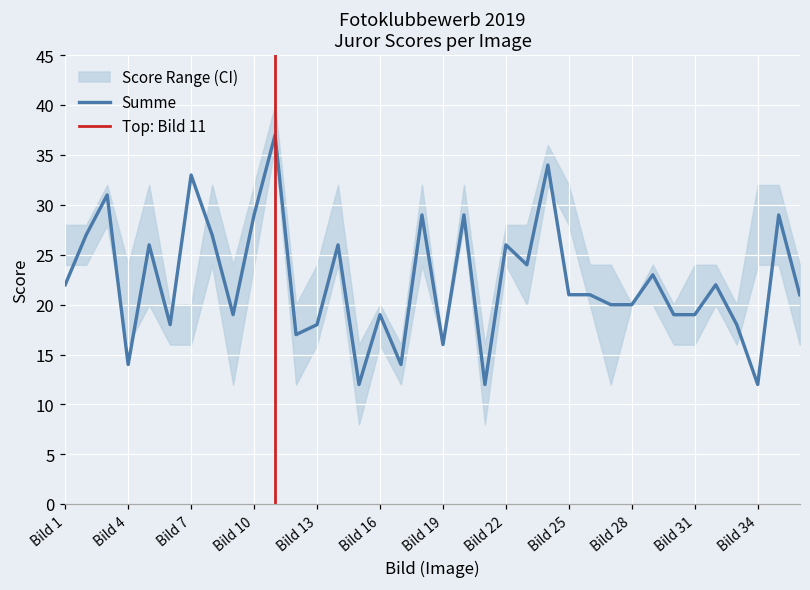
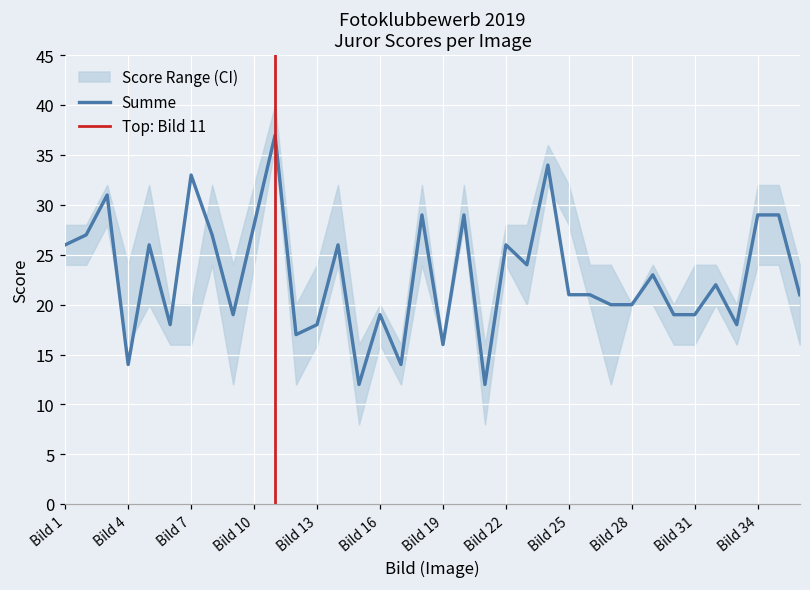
  {
    "Summe": {
-     "Bild 1": 22,
+     "Bild 1": 26,
      "Bild 4": 14,
      "Bild 7": 33,
-     "Bild 10": 29,
+     "Bild 10": 28,
      "Bild 13": 18,
      "Bild 16": 19,
      "Bild 22": 26,
      "Bild 25": 21,
      "Bild 31": 19,
-     "Bild 34": 12
+     "Bild 34": 29
    }
  }
